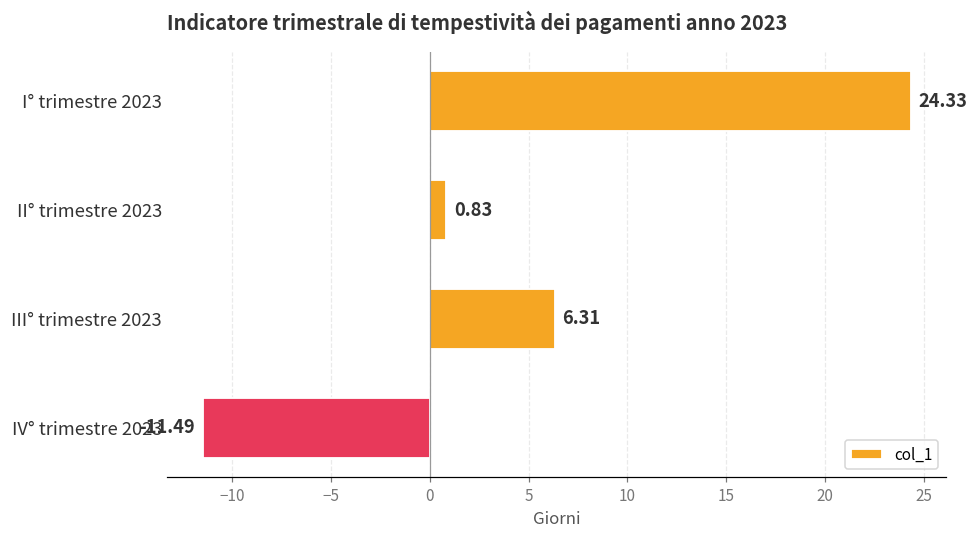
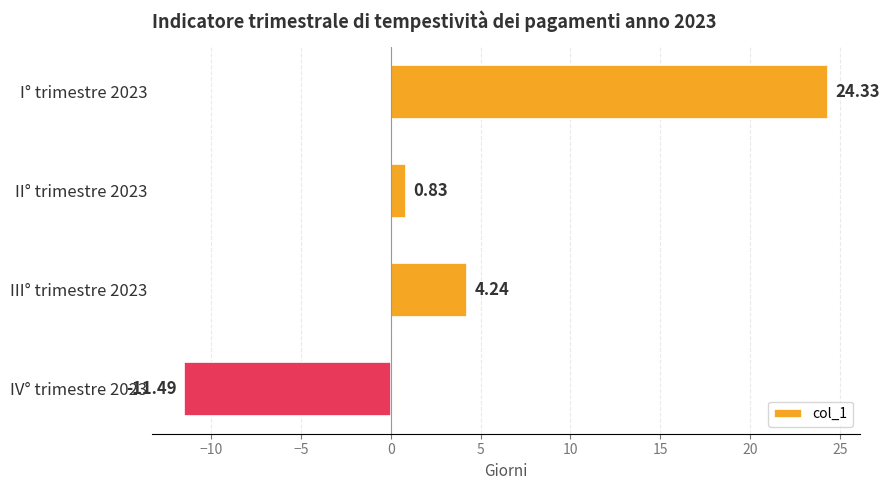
  {
    "I° trimestre 2023": 24.33,
    "II° trimestre 2023": 0.83,
-   "III° trimestre 2023": 6.31,
+   "III° trimestre 2023": 4.24,
    "IV° trimestre 2023": -11.49
  }
